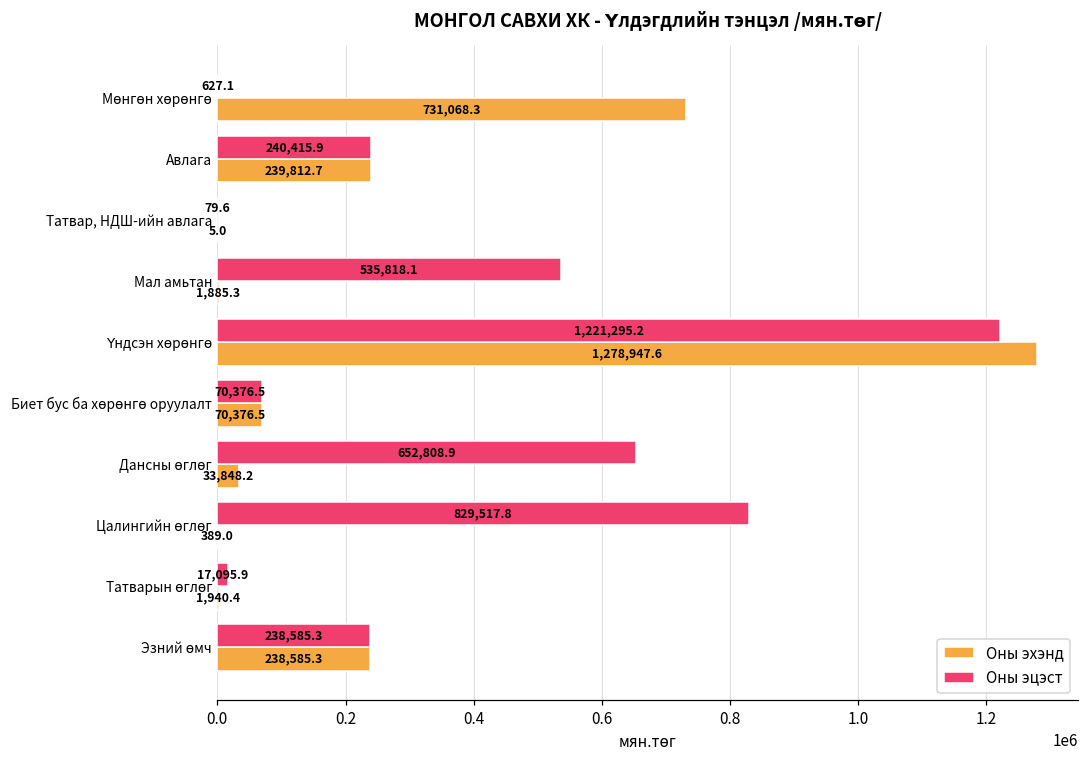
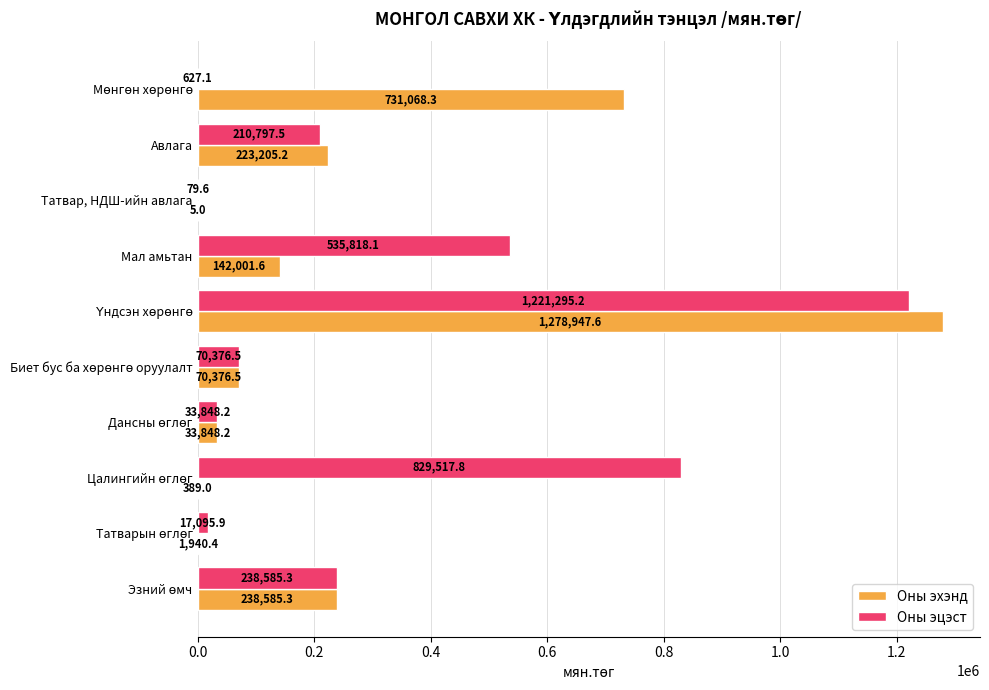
  {
    "Оны эхэнд": {
      "Мөнгөн хөрөнгө": "731,068.3",
-     "Авлага": "239,812.7",
+     "Авлага": "223,205.2",
      "Татвар, НДШ-ийн авлага": "5.0",
-     "Мал амьтан": "1,885.3",
+     "Мал амьтан": "142,001.6",
      "Үндсэн хөрөнгө": "1,278,947.6",
      "Биет бус ба хөрөнгө оруулалт": "70,376.5",
      "Дансны өглөг": "33,848.2",
      "Цалингийн өглөг": "389.0",
      "Татварын өглөг": "1,940.4",
      "Эзний өмч": "238,585.3"
    },
    "Оны эцэст": {
      "Мөнгөн хөрөнгө": "627.1",
-     "Авлага": "240,415.9",
+     "Авлага": "210,797.5",
      "Татвар, НДШ-ийн авлага": "79.6",
      "Мал амьтан": "535,818.1",
      "Үндсэн хөрөнгө": "1,221,295.2",
      "Биет бус ба хөрөнгө оруулалт": "70,376.5",
-     "Дансны өглөг": "652,808.9",
+     "Дансны өглөг": "33,848.2",
      "Цалингийн өглөг": "829,517.8",
      "Татварын өглөг": "17,095.9",
      "Эзний өмч": "238,585.3"
    }
  }
